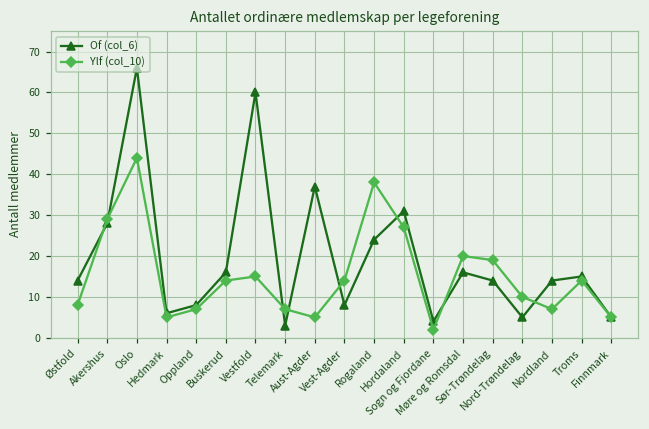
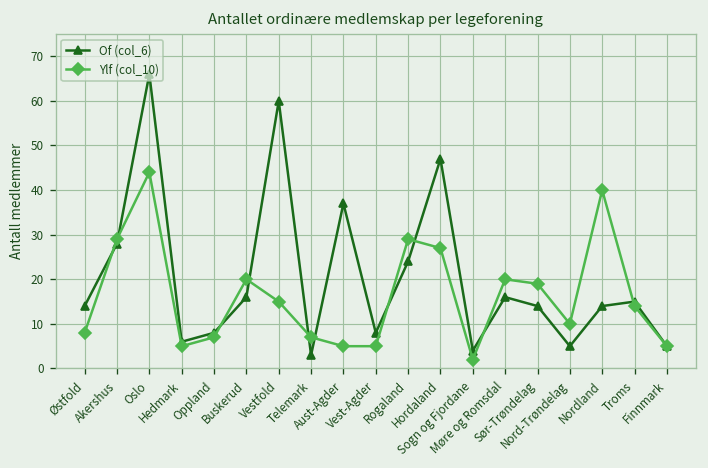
  {
    "Of (col_6)": {
      "Østfold": 14,
      "Akershus": 28,
      "Hedmark": 6,
      "Oppland": 8,
      "Buskerud": 16,
      "Vestfold": 60,
      "Telemark": 3,
      "Aust-Agder": 37,
      "Vest-Agder": 8,
      "Rogaland": 24,
-     "Hordaland": 31,
+     "Hordaland": 47,
      "Sogn og Fjordane": 4,
      "Møre og Romsdal": 16,
      "Sør-Trøndelag": 14,
      "Nord-Trøndelag": 5,
      "Nordland": 14,
      "Troms": 15
    },
    "Ylf (col_10)": {
      "Østfold": 8,
      "Akershus": 29,
      "Oslo": 44,
      "Hedmark": 5,
      "Oppland": 7,
-     "Buskerud": 14,
+     "Buskerud": 20,
      "Vestfold": 15,
      "Telemark": 7,
      "Aust-Agder": 5,
-     "Vest-Agder": 14,
-     "Rogaland": 38,
+     "Vest-Agder": 5,
+     "Rogaland": 29,
      "Hordaland": 27,
      "Sogn og Fjordane": 2,
      "Møre og Romsdal": 20,
      "Sør-Trøndelag": 19,
      "Nord-Trøndelag": 10,
-     "Nordland": 7,
+     "Nordland": 40,
      "Troms": 14
    }
  }
